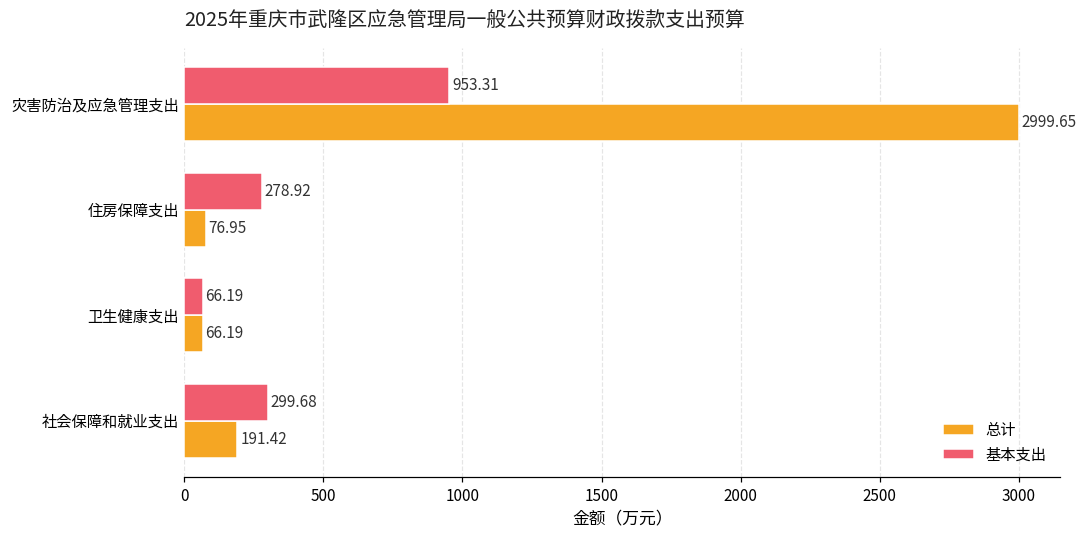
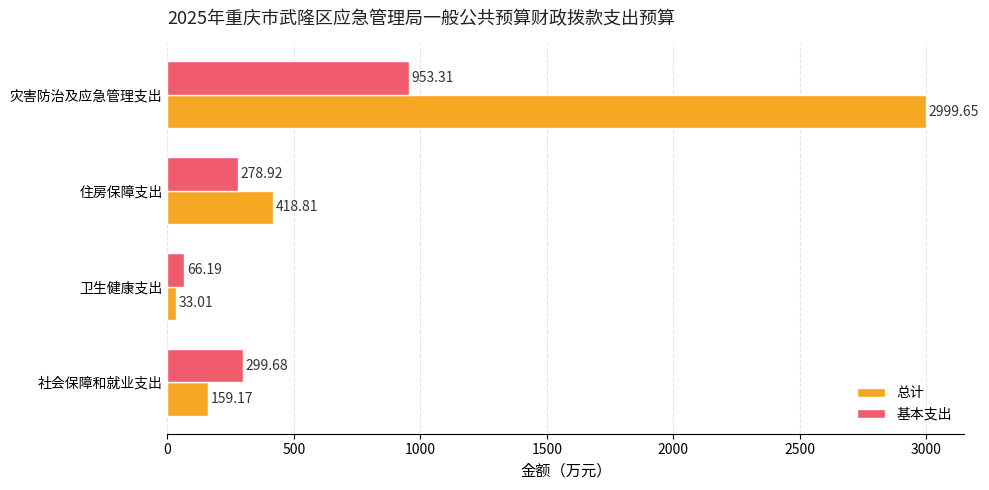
  {
    "总计": {
      "灾害防治及应急管理支出": 2999.65,
-     "住房保障支出": 76.95,
-     "卫生健康支出": 66.19,
-     "社会保障和就业支出": 191.42
+     "住房保障支出": 418.81,
+     "卫生健康支出": 33.01,
+     "社会保障和就业支出": 159.17
    },
    "基本支出": {
      "灾害防治及应急管理支出": 953.31,
      "住房保障支出": 278.92,
      "卫生健康支出": 66.19,
      "社会保障和就业支出": 299.68
    }
  }
